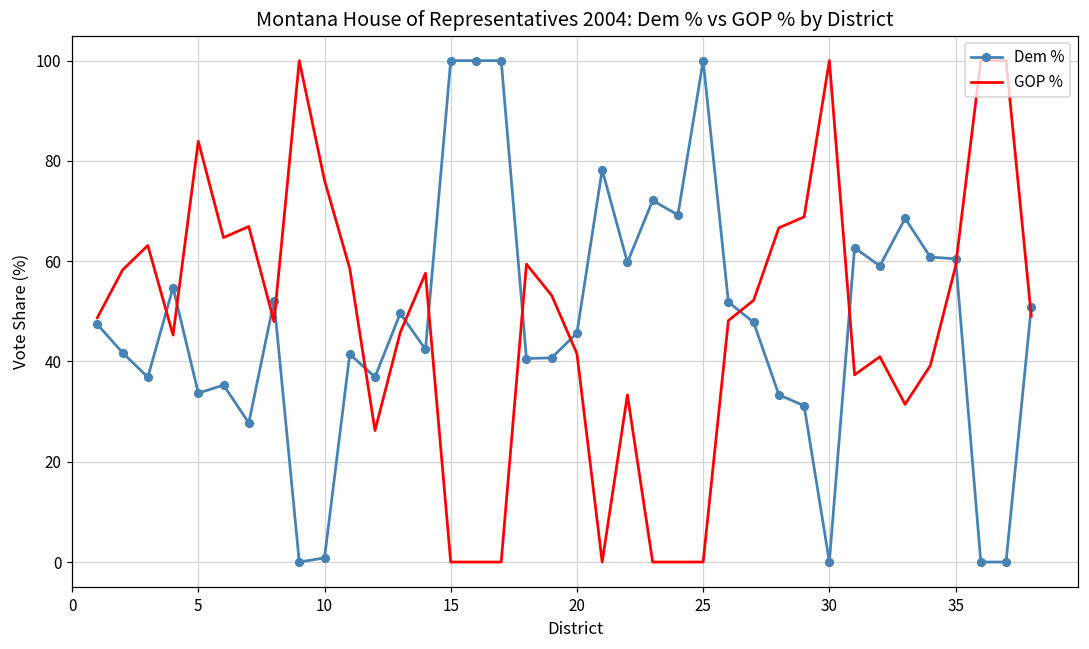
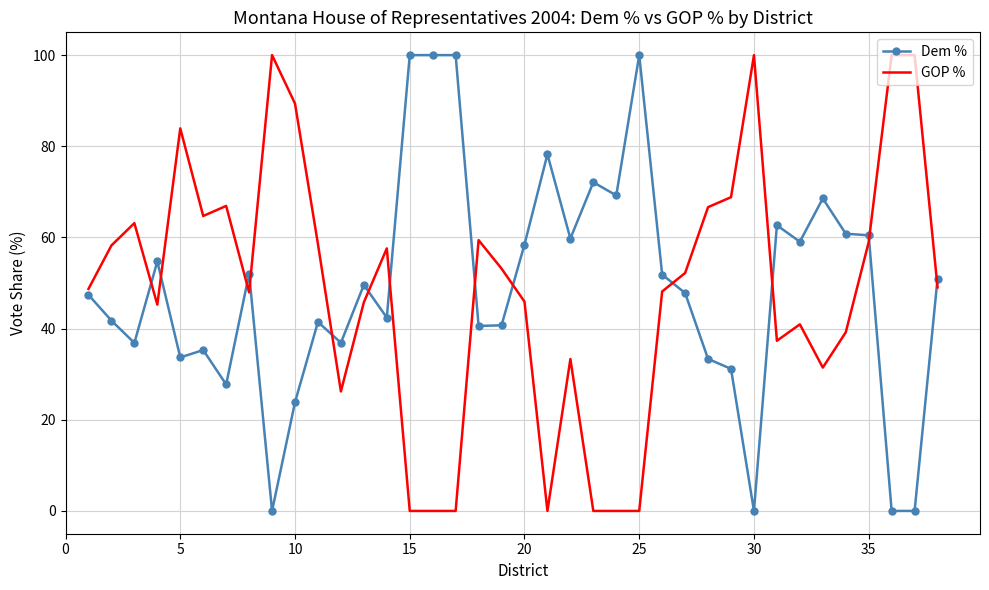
  {
    "Dem %": {
      "5": 34,
-     "10": 1,
+     "10": 24,
      "15": 100,
-     "20": 46,
+     "20": 58,
      "25": 100,
      "30": 0,
      "35": 60
    },
    "GOP %": {
      "5": 84,
-     "10": 76,
+     "10": 89,
      "15": 0,
-     "20": 42,
+     "20": 46,
      "25": 0,
      "30": 100,
      "35": 59
    }
  }
